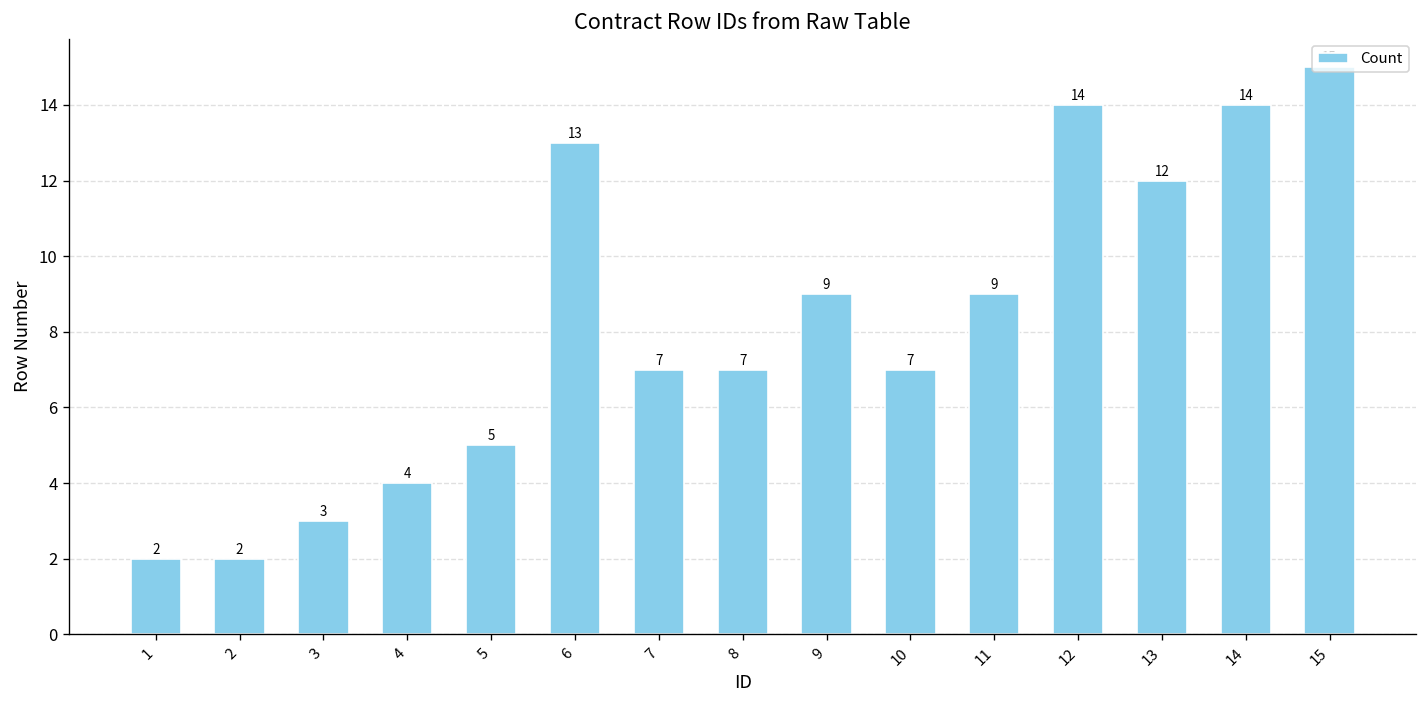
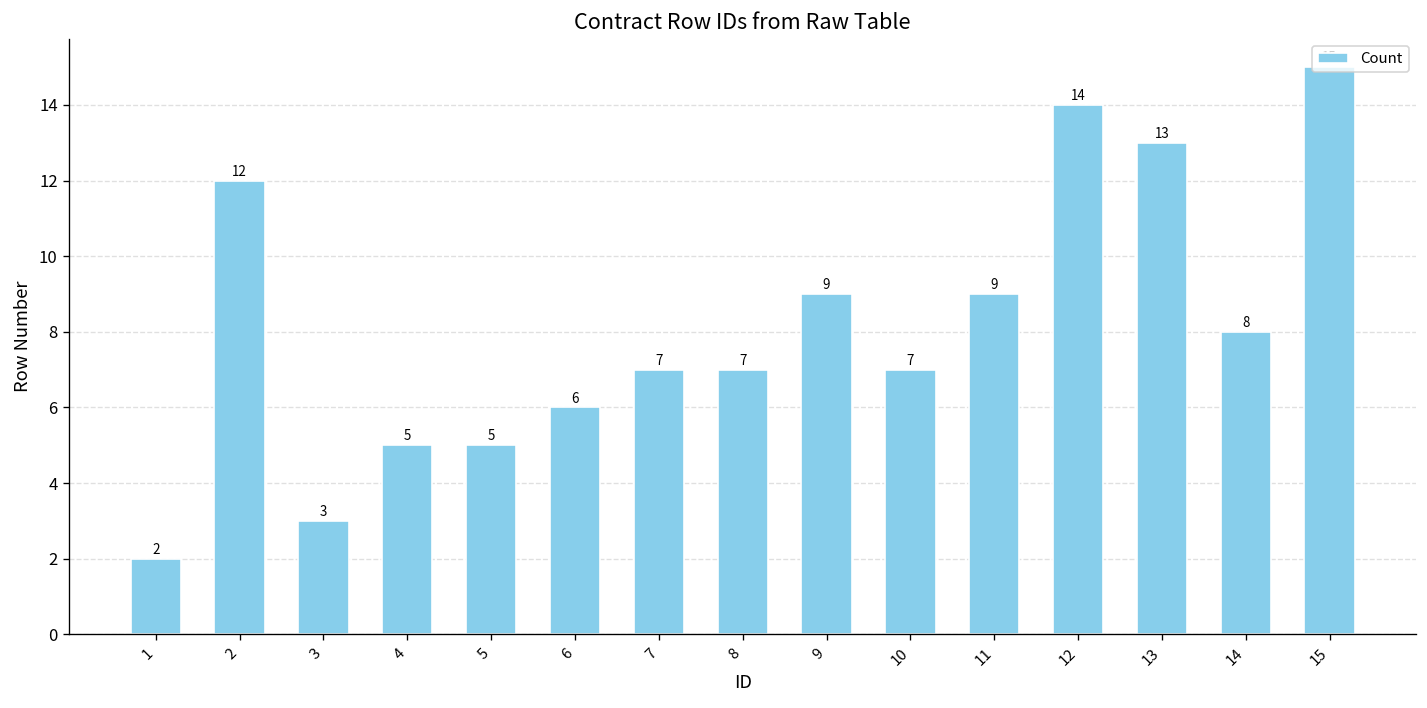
  {
    "1": 2,
-   "2": 2,
+   "2": 12,
    "3": 3,
-   "4": 4,
+   "4": 5,
    "5": 5,
-   "6": 13,
+   "6": 6,
    "7": 7,
    "8": 7,
    "9": 9,
    "10": 7,
    "11": 9,
    "12": 14,
-   "13": 12,
-   "14": 14
+   "13": 13,
+   "14": 8
  }
